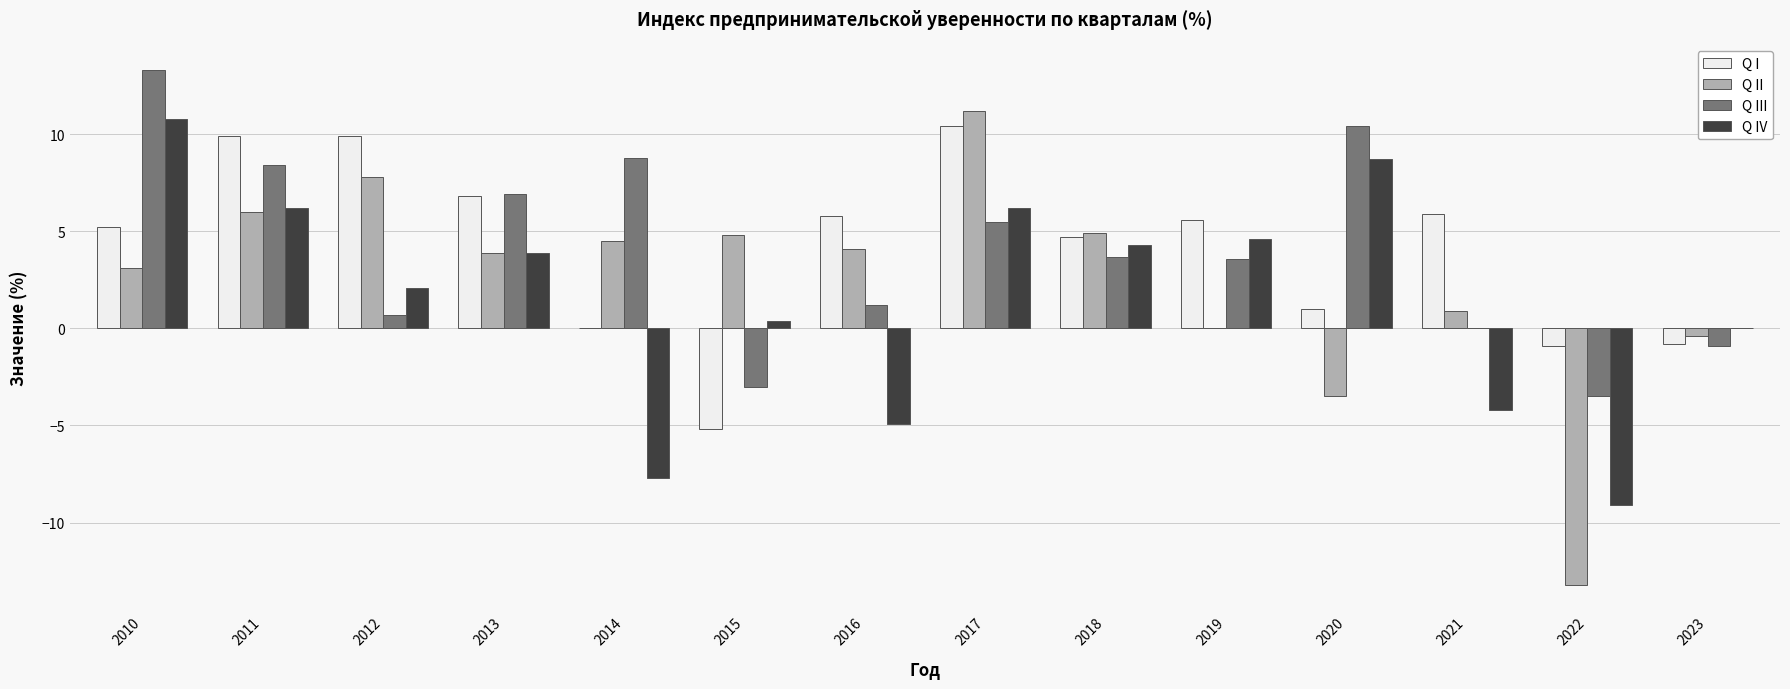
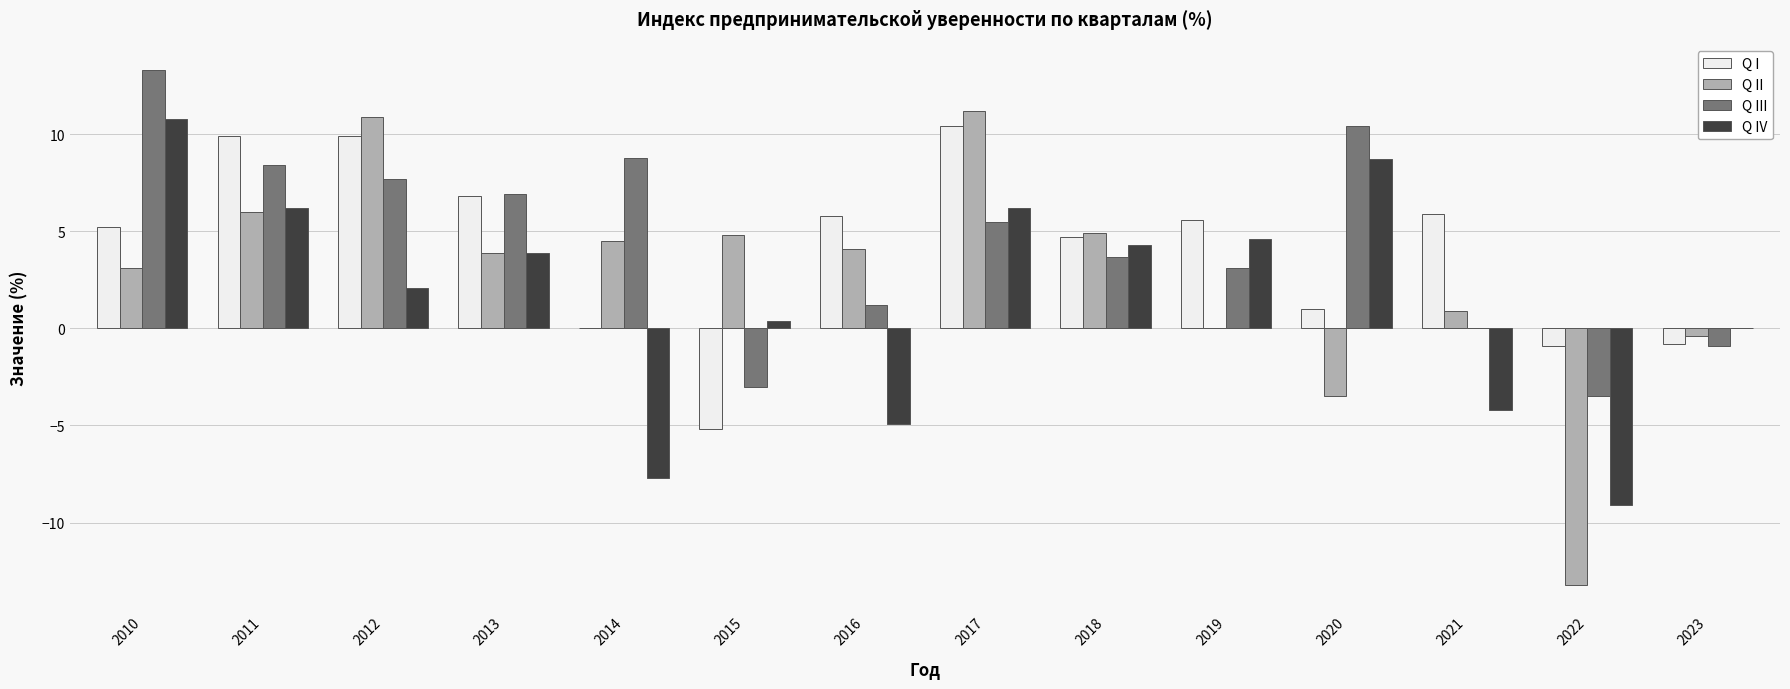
  {
    "Q I": {
      "2010": 5.2,
      "2011": 9.9,
      "2012": 9.9,
      "2013": 6.8,
      "2014": 0.0,
      "2015": -5.2,
      "2016": 5.8,
      "2017": 10.4,
      "2018": 4.7,
      "2019": 5.6,
      "2020": 1.0,
      "2021": 5.9,
      "2022": -0.9,
      "2023": -0.8
    },
    "Q II": {
      "2010": 3.1,
      "2011": 6.0,
-     "2012": 7.8,
+     "2012": 10.9,
      "2013": 3.9,
      "2014": 4.5,
      "2015": 4.8,
      "2016": 4.1,
      "2017": 11.2,
      "2018": 4.9,
      "2019": 0.0,
      "2020": -3.5,
      "2021": 0.9,
      "2022": -13.2,
      "2023": -0.4
    },
    "Q III": {
      "2010": 13.3,
      "2011": 8.4,
-     "2012": 0.7,
+     "2012": 7.7,
      "2013": 6.9,
      "2014": 8.8,
      "2015": -3.0,
      "2016": 1.2,
      "2017": 5.5,
      "2018": 3.7,
-     "2019": 3.6,
+     "2019": 3.1,
      "2020": 10.4,
      "2021": 0.0,
      "2022": -3.5,
      "2023": -0.9
    },
    "Q IV": {
      "2010": 10.8,
      "2011": 6.2,
      "2012": 2.1,
      "2013": 3.9,
      "2014": -7.7,
      "2015": 0.4,
      "2016": -4.9,
      "2017": 6.2,
      "2018": 4.3,
      "2019": 4.6,
      "2020": 8.7,
      "2021": -4.2,
      "2022": -9.1,
      "2023": 0.0
    }
  }
